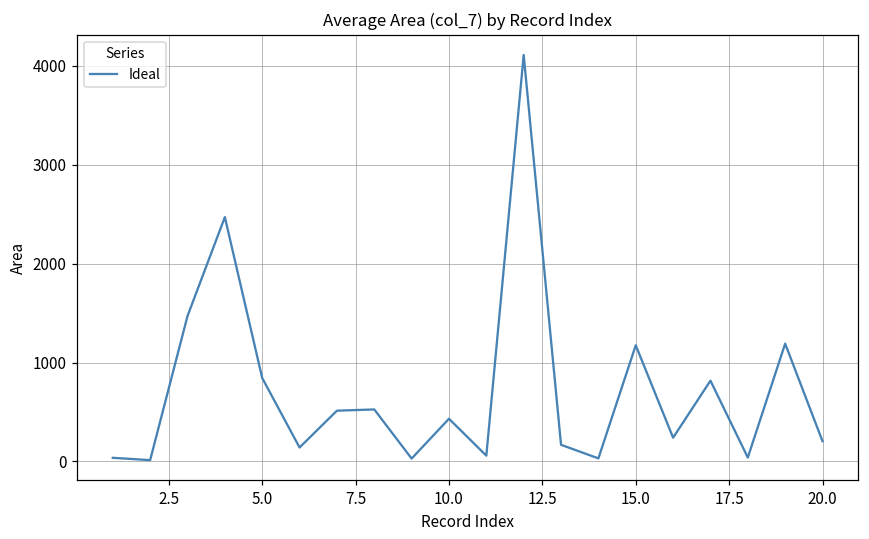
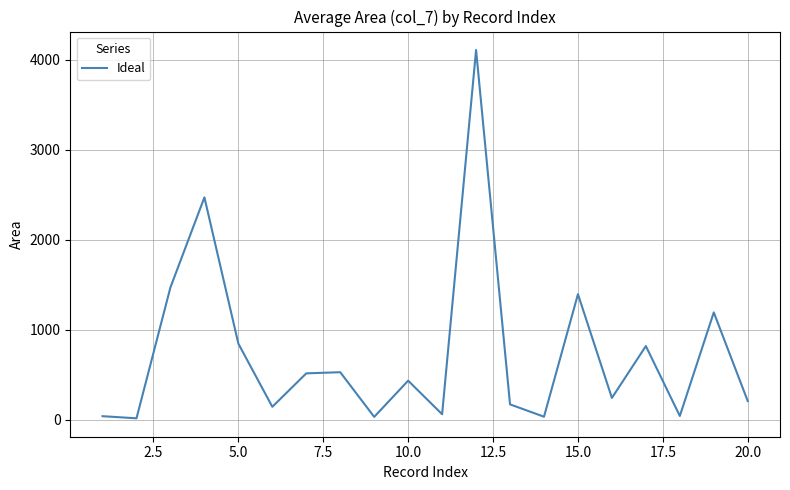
  {
    "5.0": 800,
    "10.0": 400,
-   "15.0": 1200,
+   "15.0": 1400,
    "20.0": 200
  }
